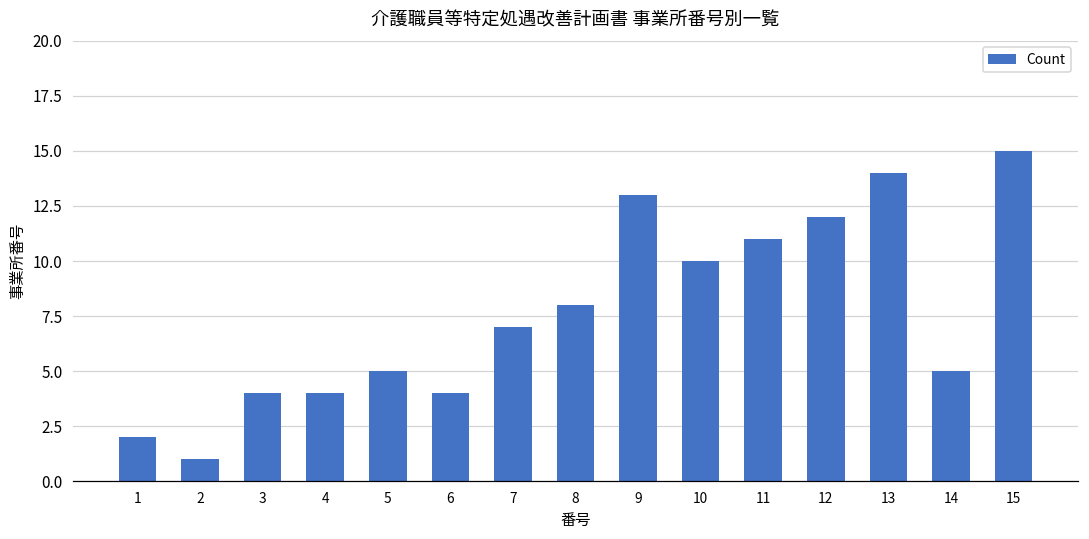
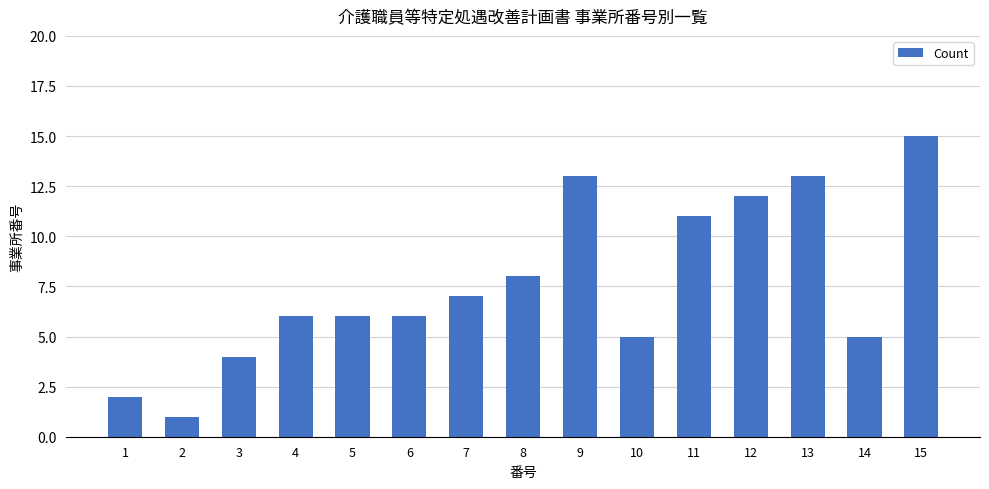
  {
    "1": 2,
    "2": 1,
    "3": 4,
-   "4": 4,
-   "5": 5,
-   "6": 4,
+   "4": 6,
+   "5": 6,
+   "6": 6,
    "7": 7,
    "8": 8,
    "9": 13,
-   "10": 10,
+   "10": 5,
    "11": 11,
    "12": 12,
-   "13": 14,
+   "13": 13,
    "14": 5,
    "15": 15
  }
